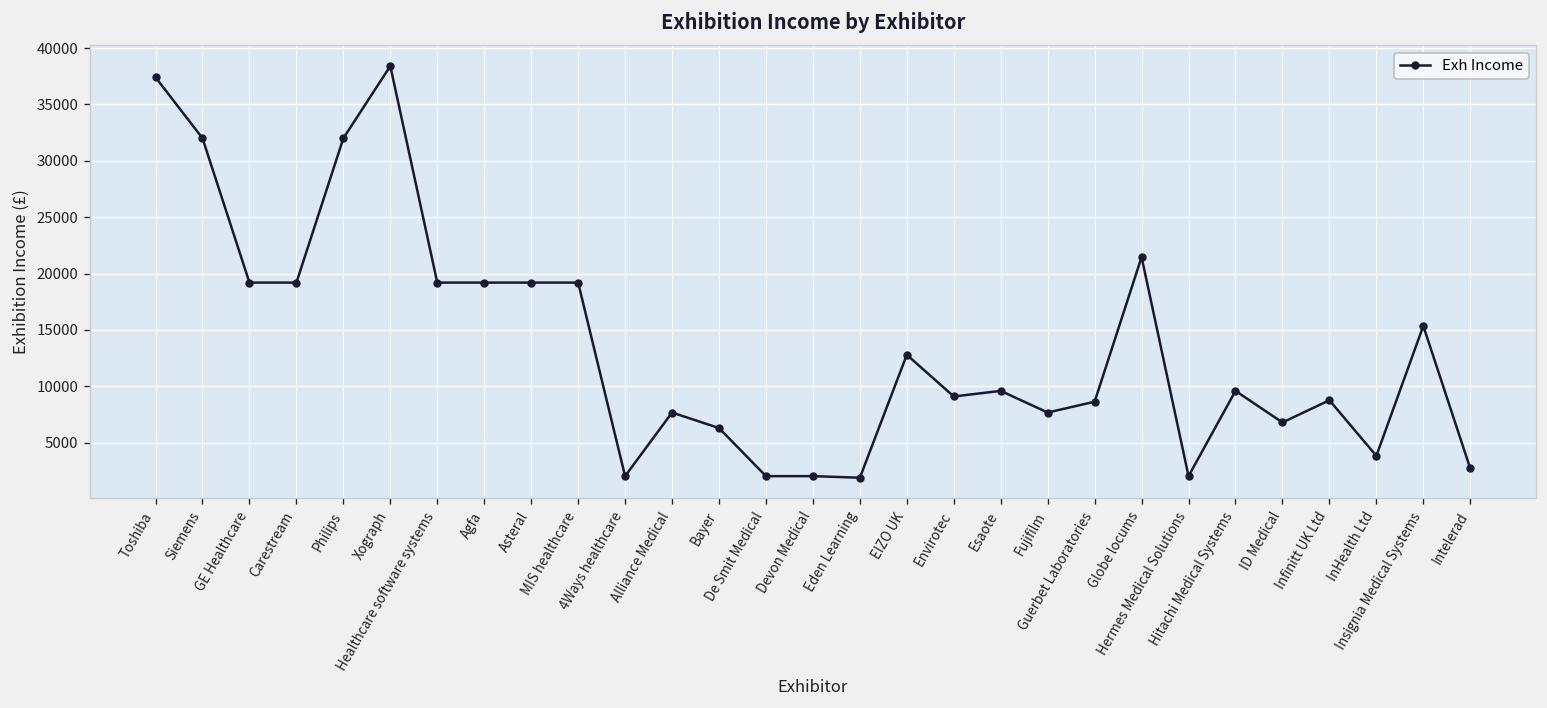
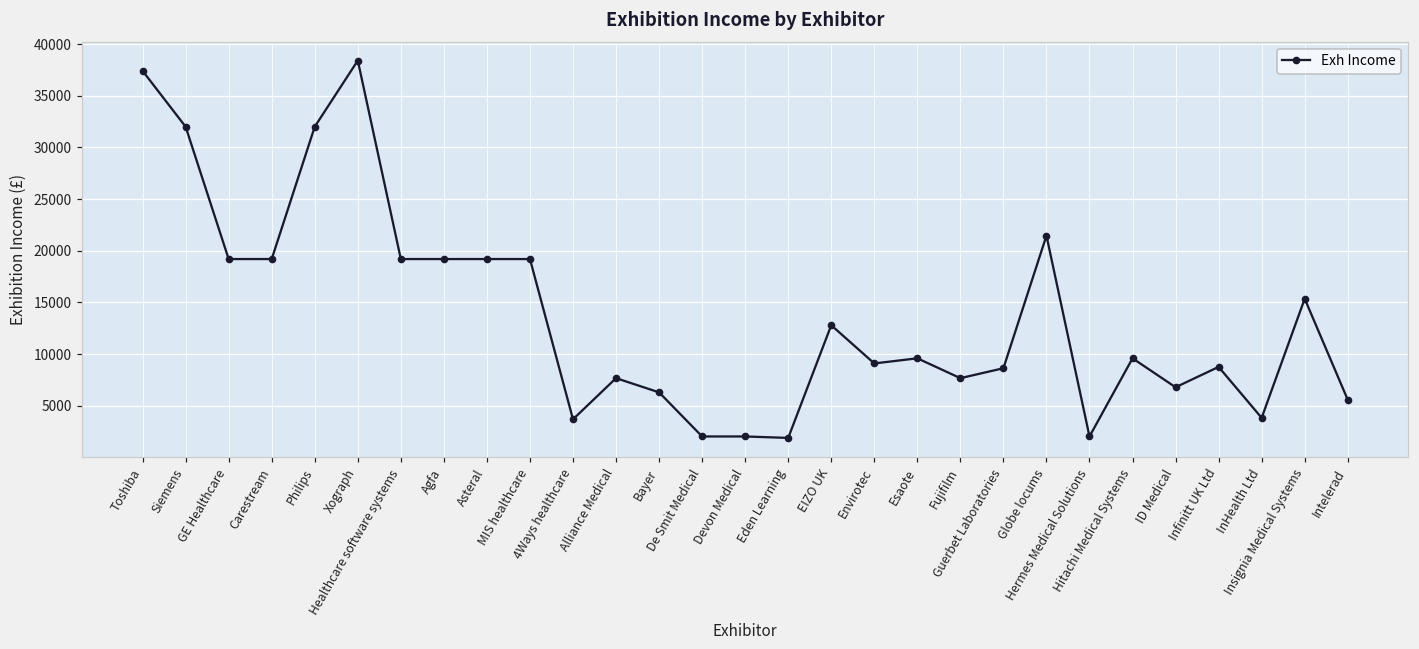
  {
    "Toshiba": 37000,
    "Siemens": 32000,
    "GE Healthcare": 19000,
    "Carestream": 19000,
    "Philips": 32000,
    "Xograph": 38000,
    "Healthcare software systems": 19000,
    "Agfa": 19000,
    "Asteral": 19000,
    "MIS healthcare": 19000,
-   "4Ways healthcare": 2000,
+   "4Ways healthcare": 4000,
    "Alliance Medical": 8000,
    "Bayer": 6000,
    "De Smit Medical": 2000,
    "Devon Medical": 2000,
    "Eden Learning": 2000,
    "EIZO UK": 13000,
    "Envirotec": 9000,
    "Esaote": 10000,
    "Fujifilm": 8000,
    "Guerbet Laboratories": 9000,
    "Globe locums": 21000,
    "Hermes Medical Solutions": 2000,
    "Hitachi Medical Systems": 10000,
    "ID Medical": 7000,
    "Infinitt UK Ltd": 9000,
    "InHealth Ltd": 4000,
    "Insignia Medical Systems": 15000,
-   "Intelerad": 3000
+   "Intelerad": 6000
  }
